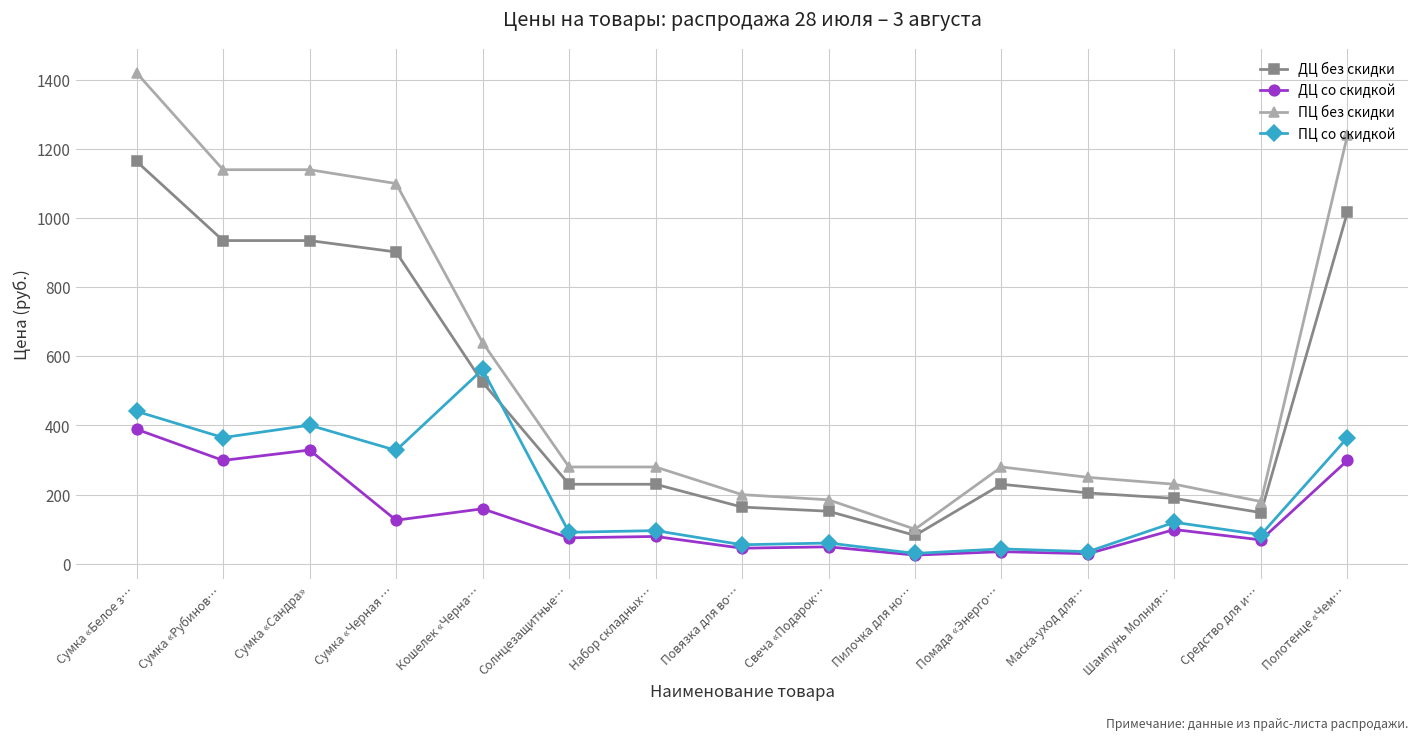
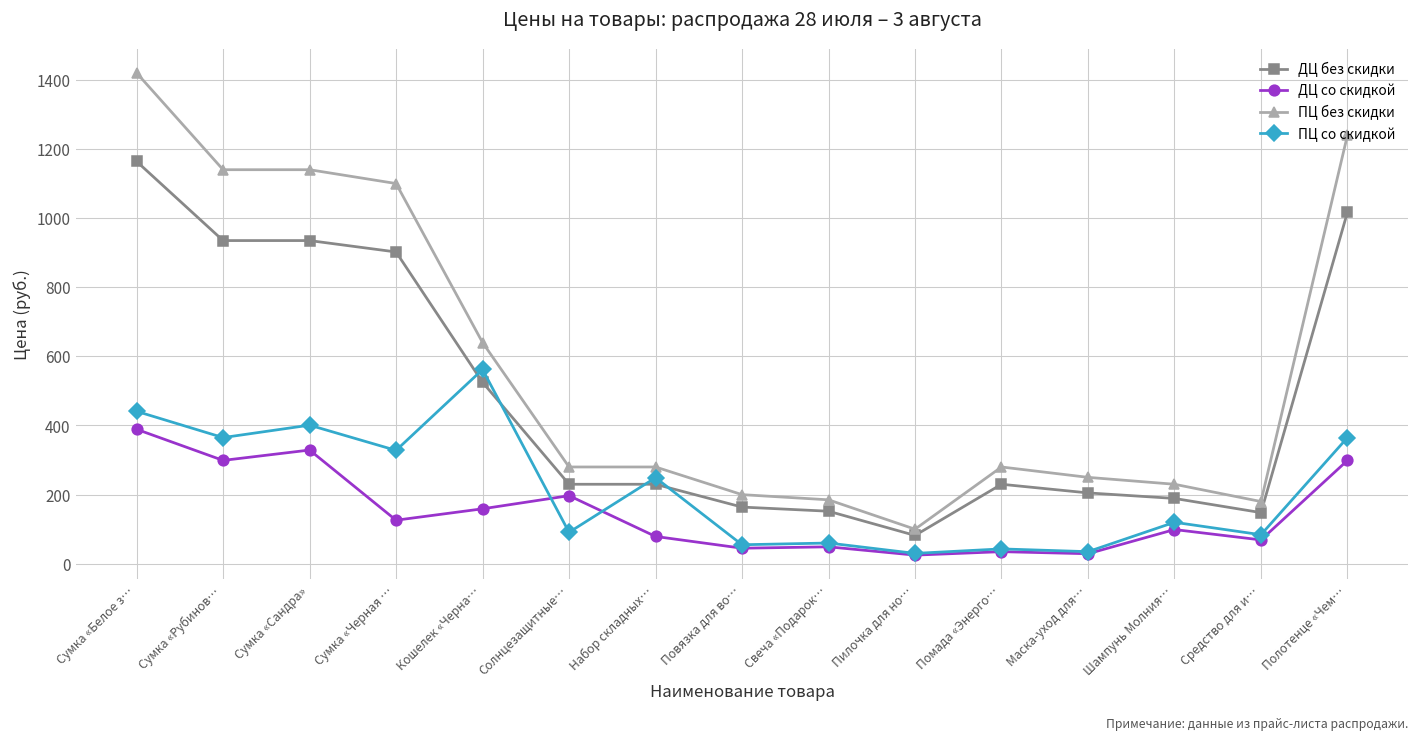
  {
    "ДЦ со скидкой": {
      "Сумка «Белое з…": 390,
      "Сумка «Рубинов…": 300,
      "Сумка «Сандра»": 330,
      "Сумка «Черная …": 130,
      "Кошелек «Черна…": 160,
-     "Солнцезащитные…": 80,
+     "Солнцезащитные…": 200,
      "Набор складных…": 80,
      "Повязка для во…": 50,
      "Свеча «Подарок…": 50,
      "Шампунь Молния…": 100,
      "Средство для и…": 70,
      "Полотенце «Чем…": 300
    },
    "ПЦ со скидкой": {
      "Сумка «Белое з…": 440,
      "Сумка «Рубинов…": 370,
      "Сумка «Сандра»": 400,
      "Сумка «Черная …": 330,
      "Кошелек «Черна…": 560,
      "Солнцезащитные…": 90,
-     "Набор складных…": 100,
+     "Набор складных…": 250,
      "Повязка для во…": 60,
      "Свеча «Подарок…": 60,
      "Шампунь Молния…": 120,
      "Средство для и…": 80,
      "Полотенце «Чем…": 370
    }
  }
